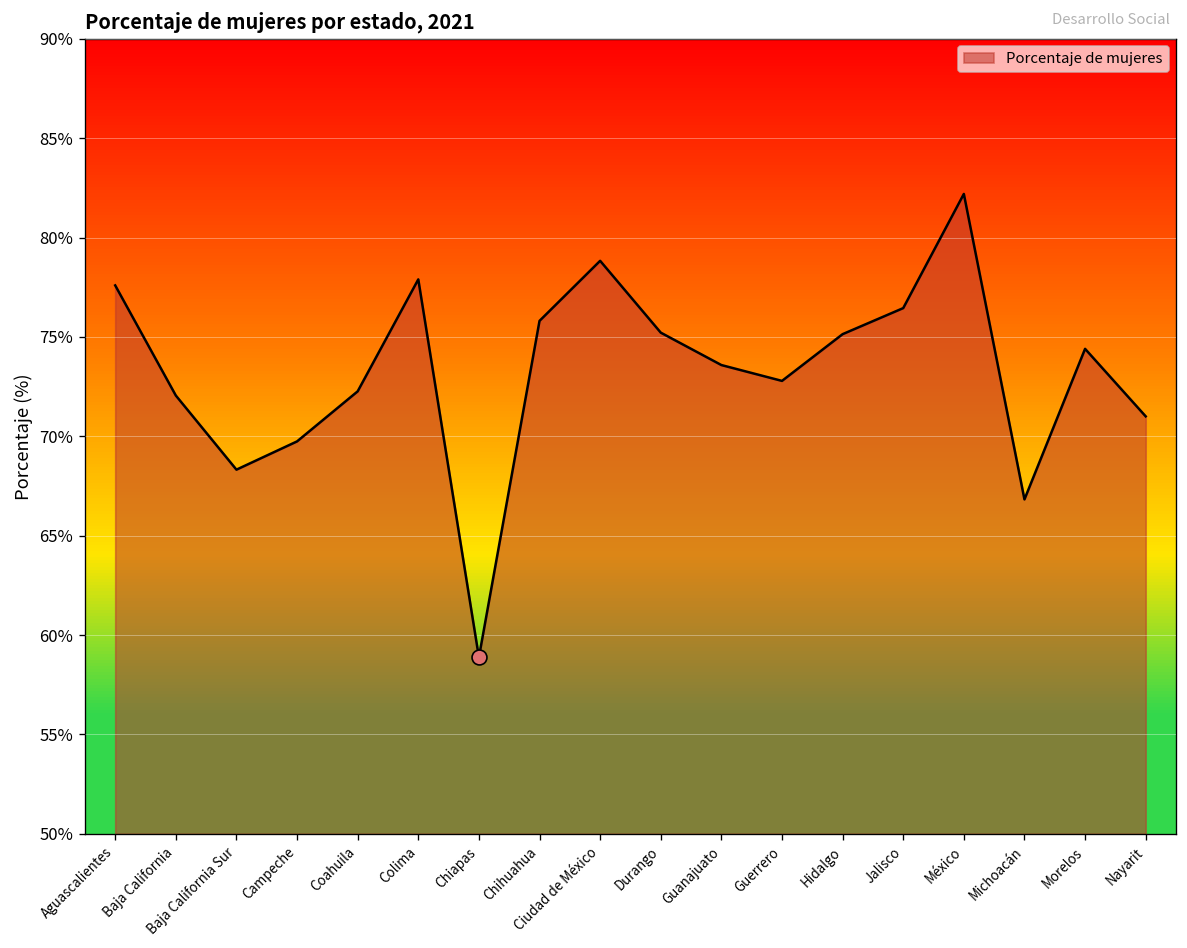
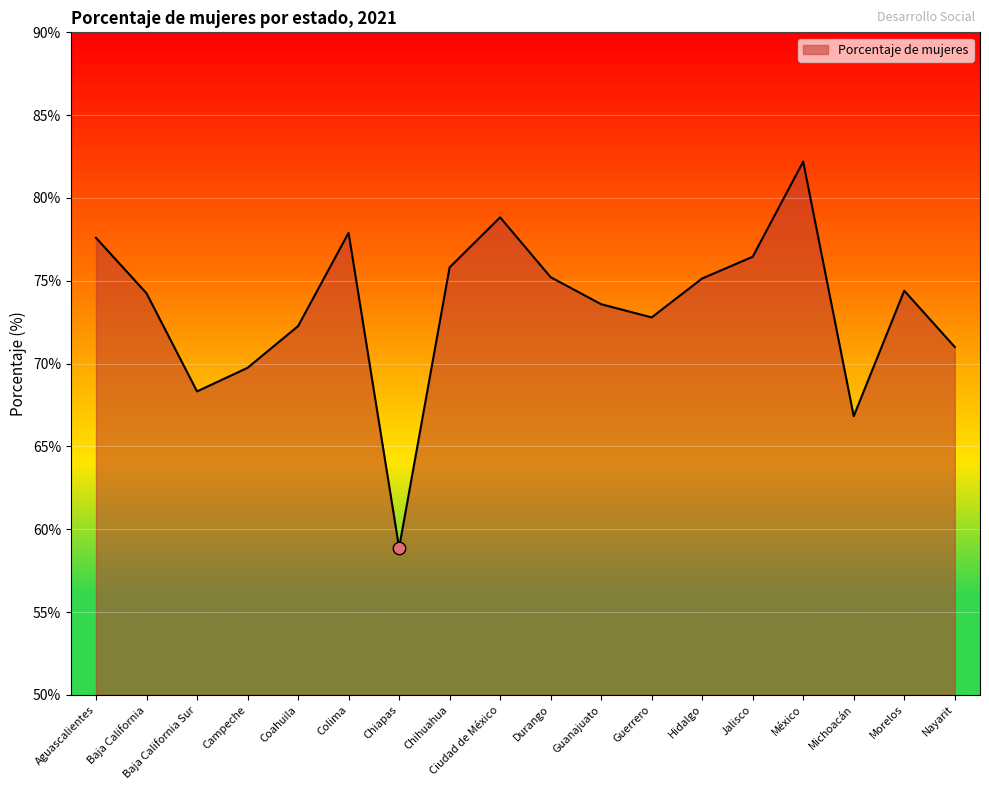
  {
    "Porcentaje de mujeres": {
      "Aguascalientes": "77.6%",
-     "Baja California": "72.1%",
+     "Baja California": "74.2%",
      "Baja California Sur": "68.3%",
      "Campeche": "69.7%",
      "Coahuila": "72.3%",
      "Colima": "77.9%",
      "Chihuahua": "75.8%",
      "Ciudad de México": "78.8%",
      "Durango": "75.2%",
      "Guanajuato": "73.6%",
      "Guerrero": "72.8%",
      "Hidalgo": "75.1%",
      "Jalisco": "76.5%",
      "México": "82.2%",
      "Michoacán": "66.8%",
      "Morelos": "74.4%",
      "Nayarit": "71.0%"
    }
  }
